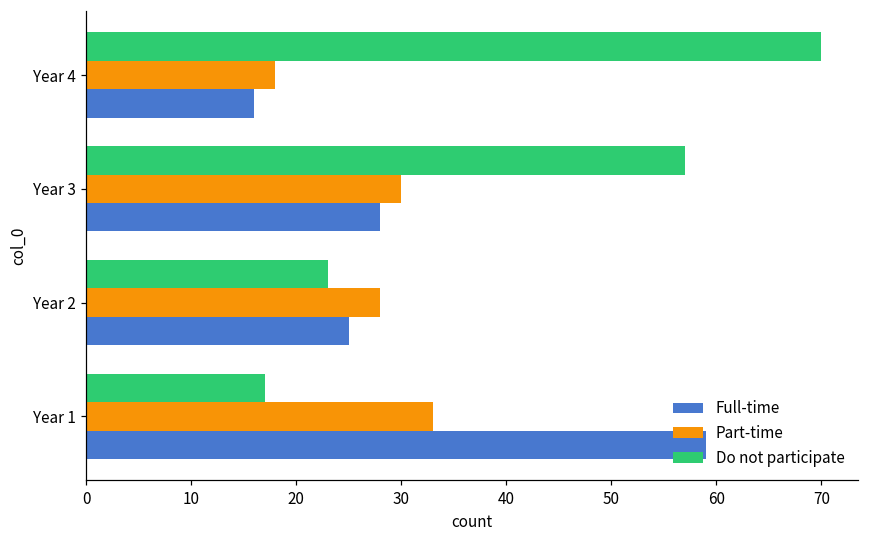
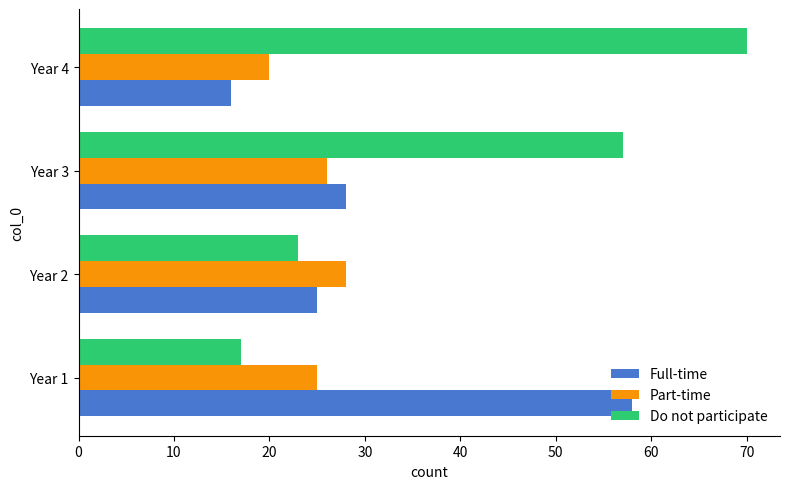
  {
    "Full-time": {
      "Year 4": 16,
      "Year 3": 28,
      "Year 2": 25,
-     "Year 1": 59
+     "Year 1": 58
    },
    "Part-time": {
-     "Year 4": 18,
-     "Year 3": 30,
+     "Year 4": 20,
+     "Year 3": 26,
      "Year 2": 28,
-     "Year 1": 33
+     "Year 1": 25
    },
    "Do not participate": {
      "Year 4": 70,
      "Year 3": 57,
      "Year 2": 23,
      "Year 1": 17
    }
  }
